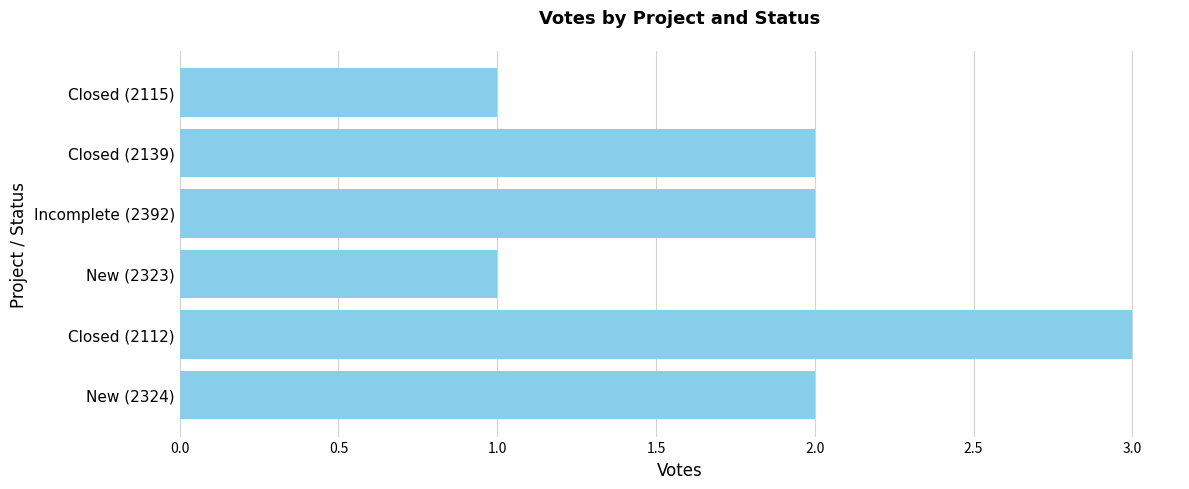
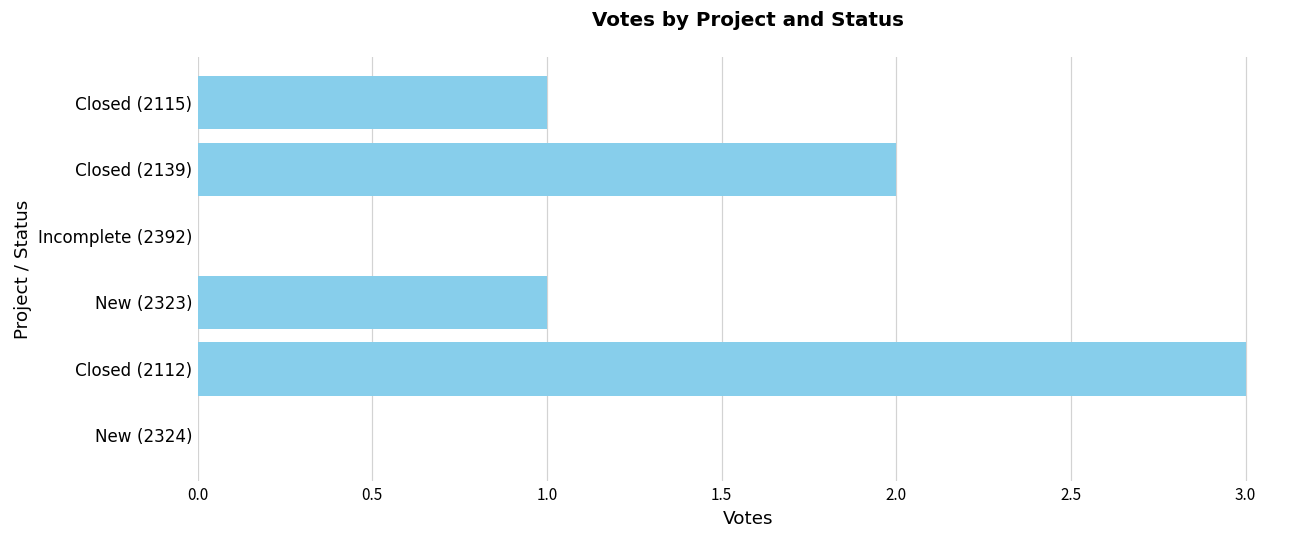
  {
    "Closed (2115)": 1,
    "Closed (2139)": 2,
-   "Incomplete (2392)": 2,
+   "Incomplete (2392)": 0,
    "New (2323)": 1,
    "Closed (2112)": 3,
-   "New (2324)": 2
+   "New (2324)": 0
  }
